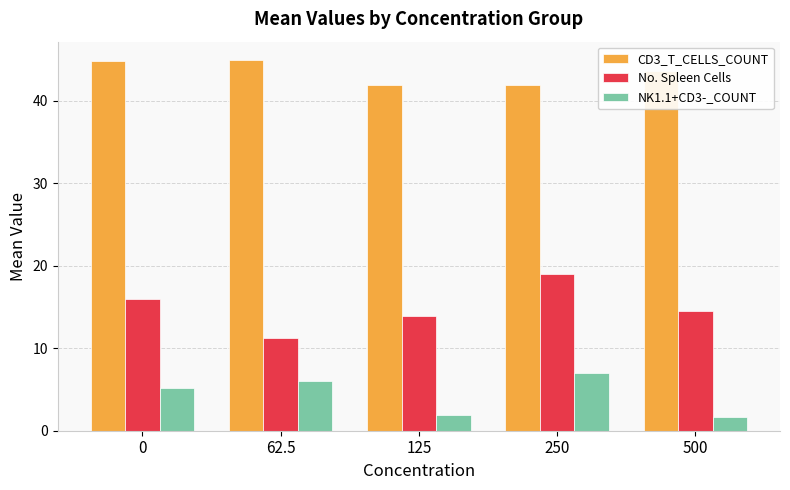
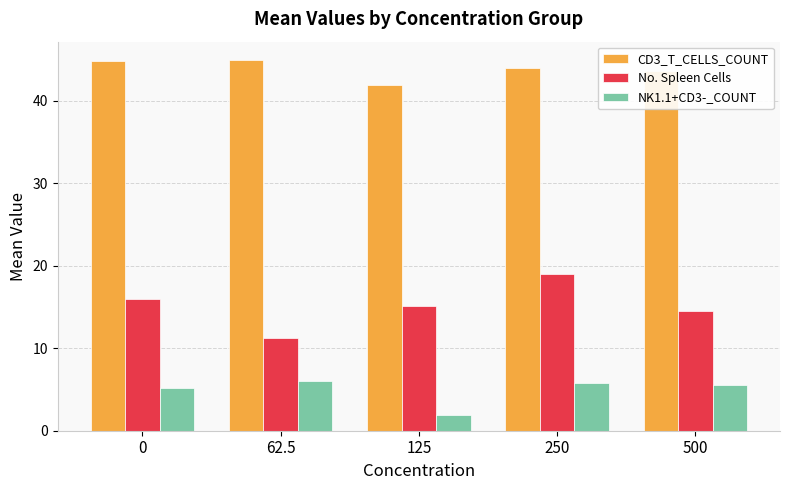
  {
    "CD3_T_CELLS_COUNT": {
      "0": 45,
      "62.5": 45,
      "125": 42,
-     "250": 42
+     "250": 44
    },
    "No. Spleen Cells": {
      "0": 16,
      "62.5": 11,
-     "125": 14,
+     "125": 15,
      "250": 19,
      "500": 14
    },
    "NK1.1+CD3-_COUNT": {
      "0": 5,
      "62.5": 6,
      "125": 2,
-     "250": 7,
-     "500": 2
+     "250": 6,
+     "500": 6
    }
  }
